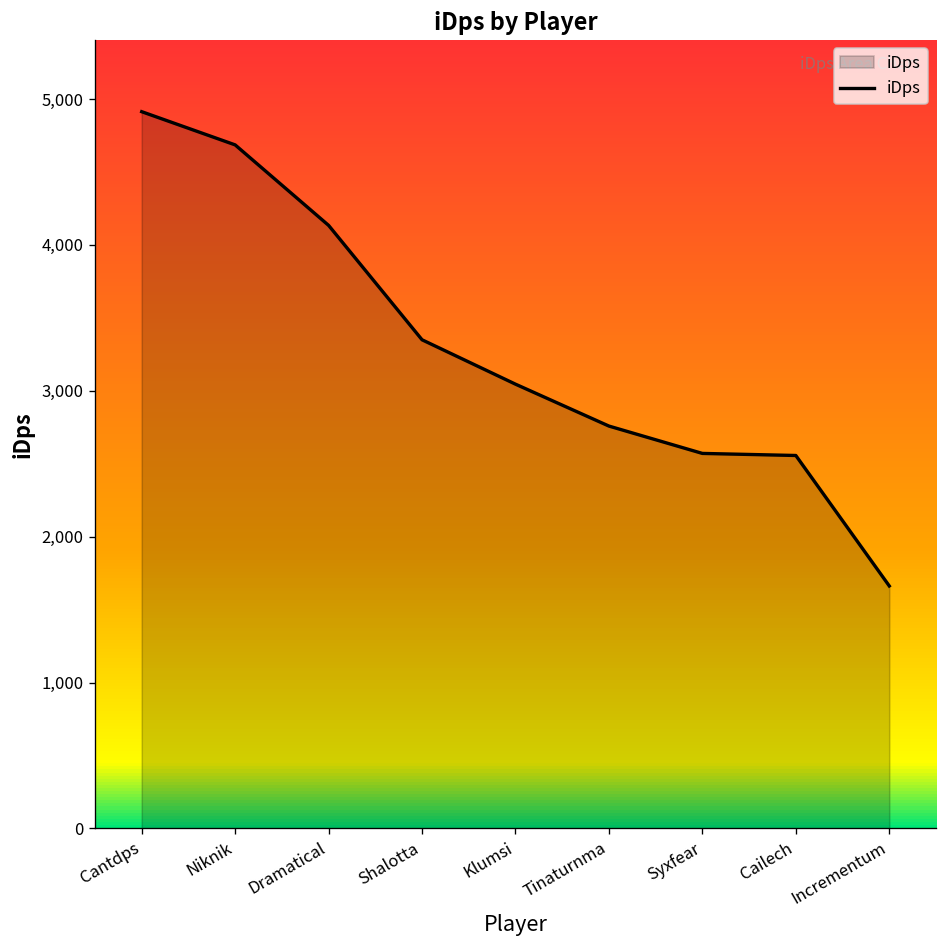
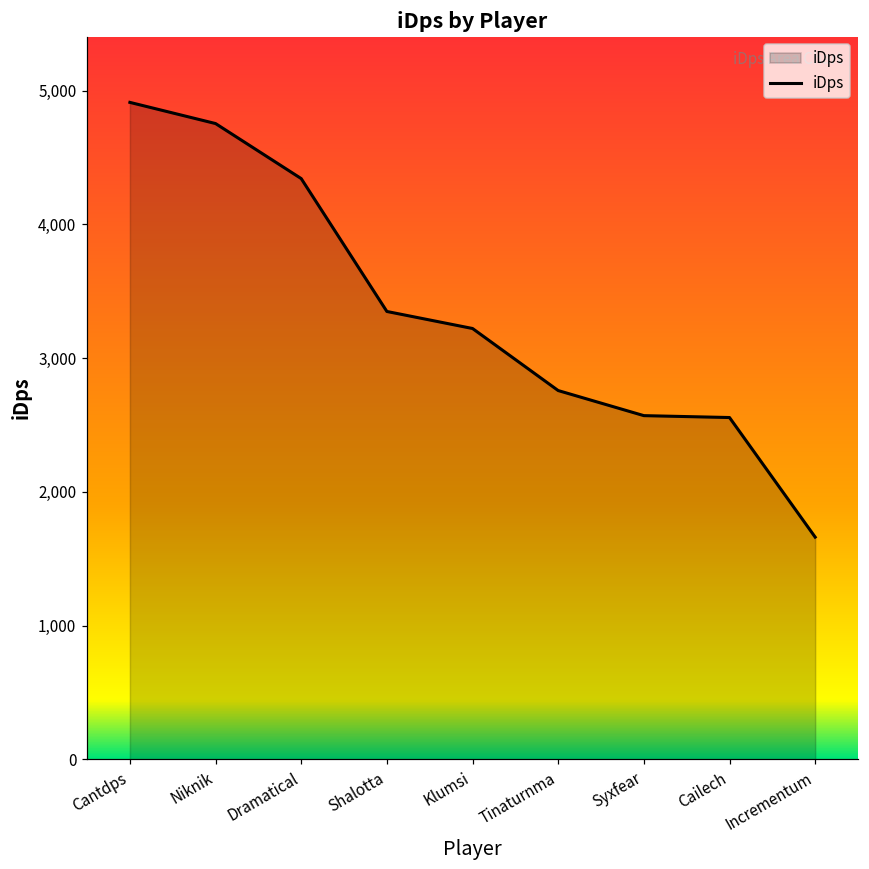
  {
    "Cantdps": "4,910",
-   "Niknik": "4,690",
-   "Dramatical": "4,130",
+   "Niknik": "4,750",
+   "Dramatical": "4,340",
    "Shalotta": "3,350",
-   "Klumsi": "3,050",
+   "Klumsi": "3,220",
    "Tinaturnma": "2,760",
    "Syxfear": "2,570",
    "Cailech": "2,560",
    "Incrementum": "1,660"
  }
